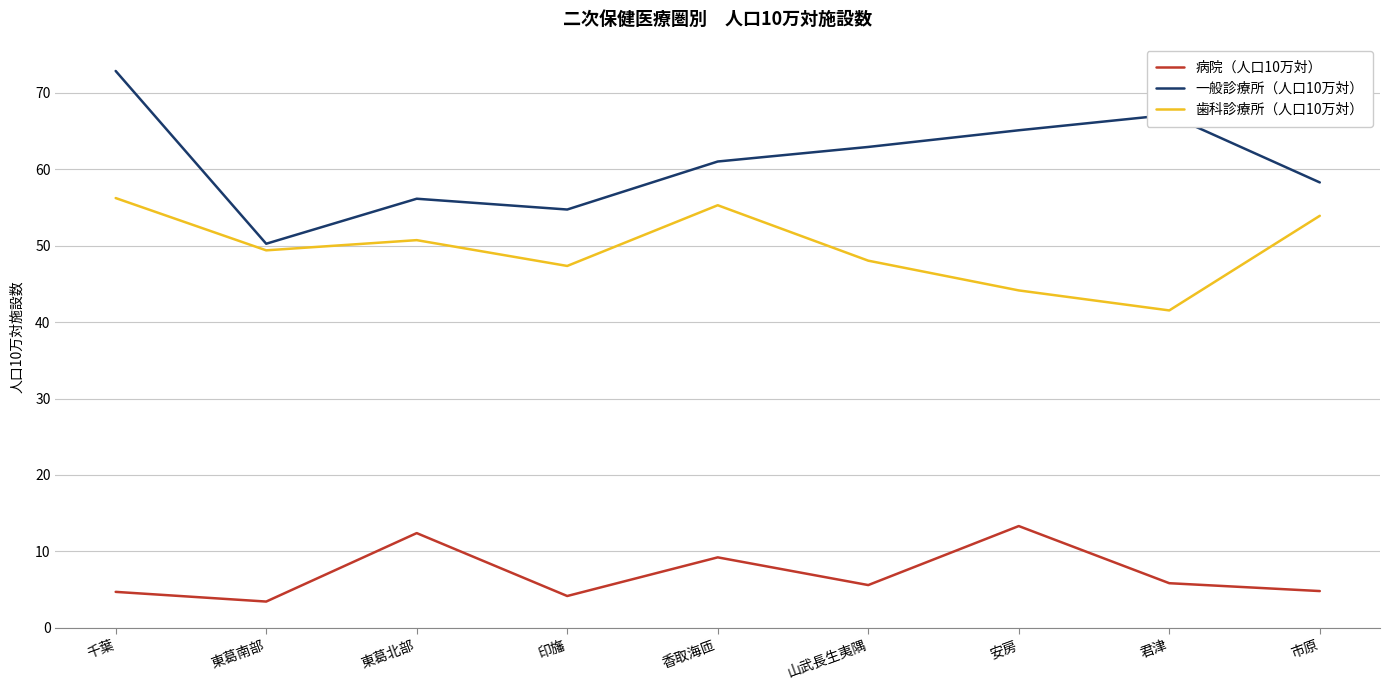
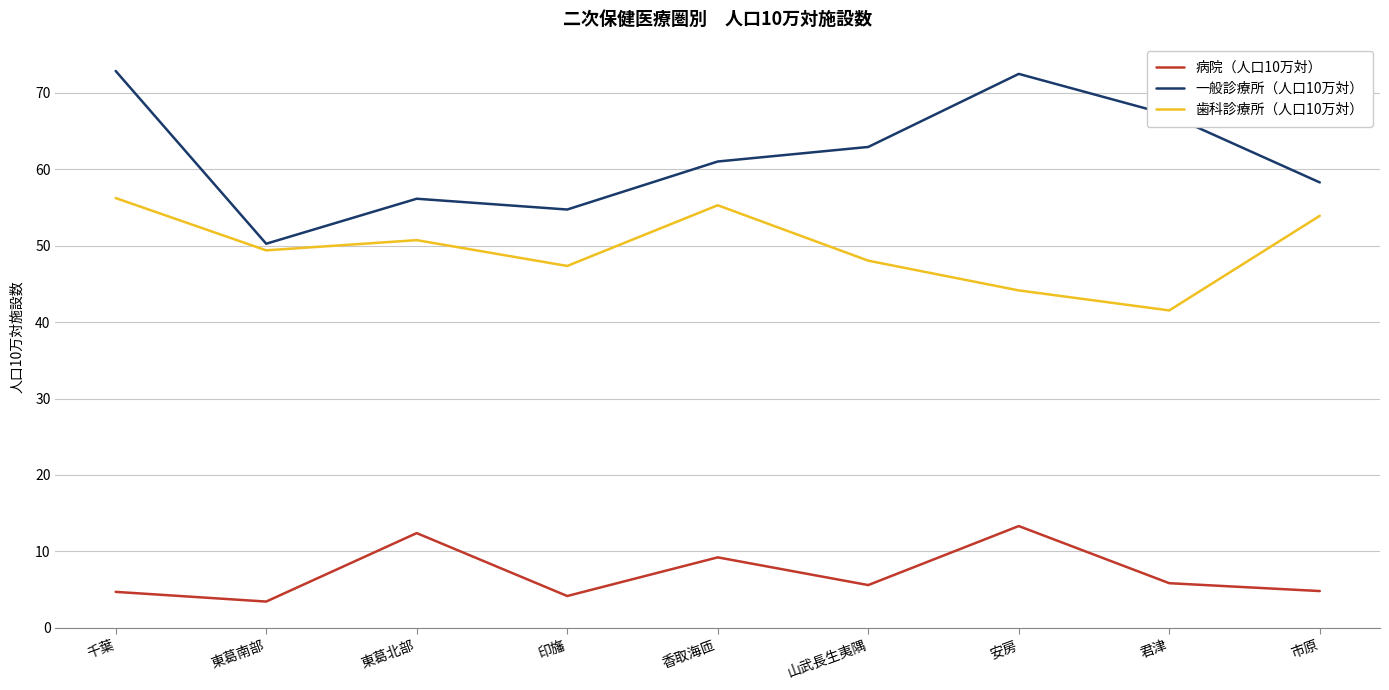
  {
    "病院（人口10万対）": {
      "千葉": 5,
      "東葛南部": 3,
      "東葛北部": 12,
      "印旛": 4,
      "香取海匝": 9,
      "山武長生夷隅": 6,
      "安房": 13,
      "君津": 6,
      "市原": 5
    },
    "一般診療所（人口10万対）": {
      "千葉": 73,
      "東葛南部": 50,
      "東葛北部": 56,
      "印旛": 55,
      "香取海匝": 61,
      "山武長生夷隅": 63,
-     "安房": 65,
+     "安房": 72,
      "市原": 58
    },
    "歯科診療所（人口10万対）": {
      "千葉": 56,
      "東葛南部": 49,
      "東葛北部": 51,
      "印旛": 47,
      "香取海匝": 55,
      "山武長生夷隅": 48,
      "安房": 44,
      "君津": 42,
      "市原": 54
    }
  }
